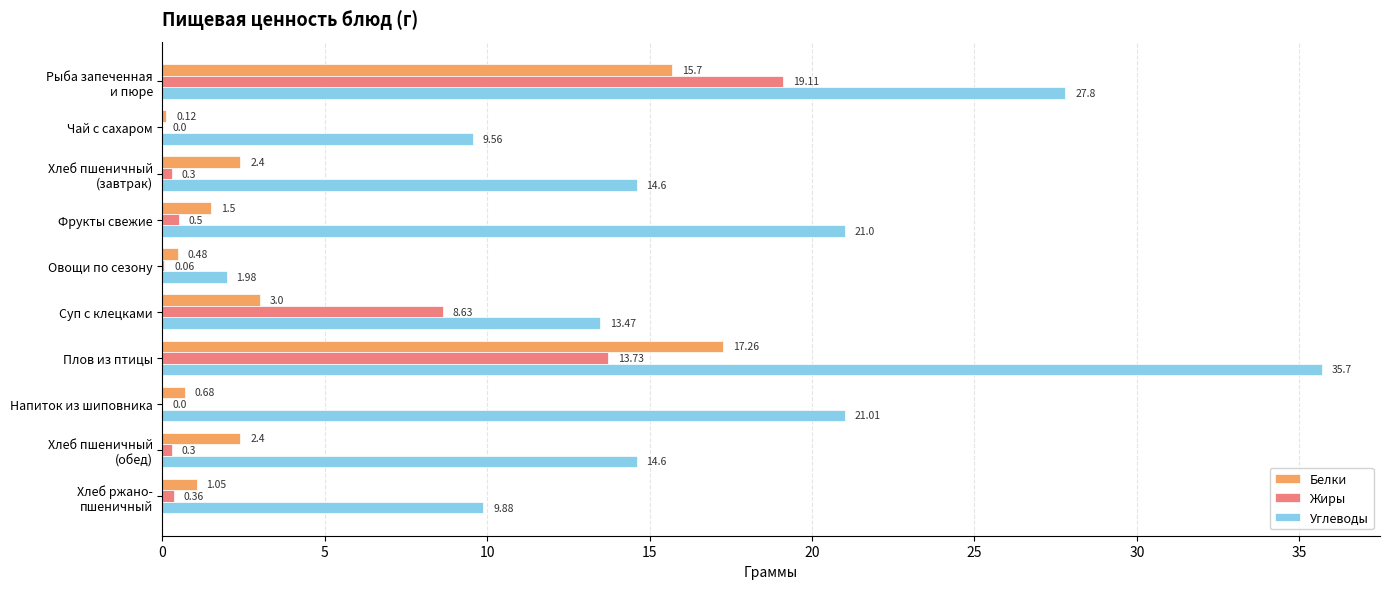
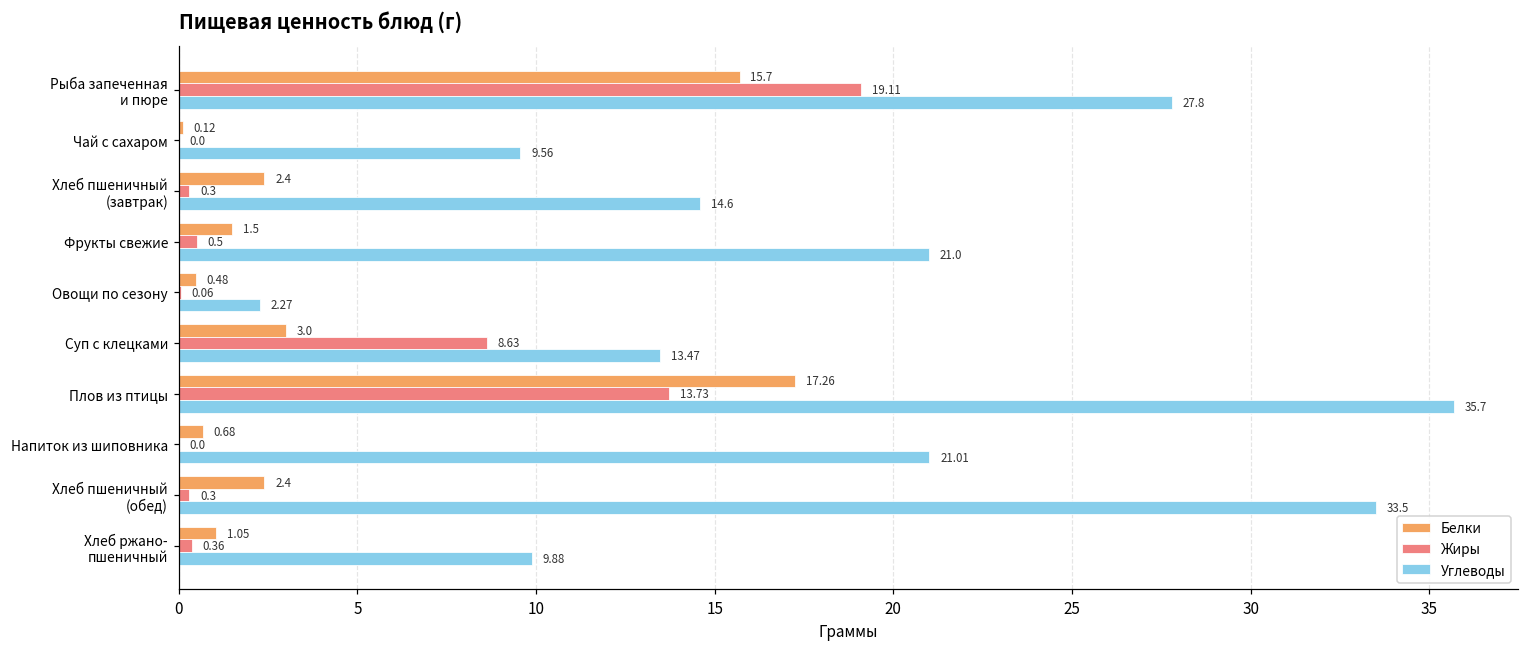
  {
    "Углеводы": {
      "Рыба запеченная и пюре": 27.8,
      "Чай с сахаром": 9.56,
      "Хлеб пшеничный (завтрак)": 14.6,
      "Фрукты свежие": 21.0,
-     "Овощи по сезону": 1.98,
+     "Овощи по сезону": 2.27,
      "Суп с клецками": 13.47,
      "Плов из птицы": 35.7,
      "Напиток из шиповника": 21.01,
-     "Хлеб пшеничный (обед)": 14.6,
+     "Хлеб пшеничный (обед)": 33.5,
      "Хлеб ржано- пшеничный": 9.88
    }
  }
